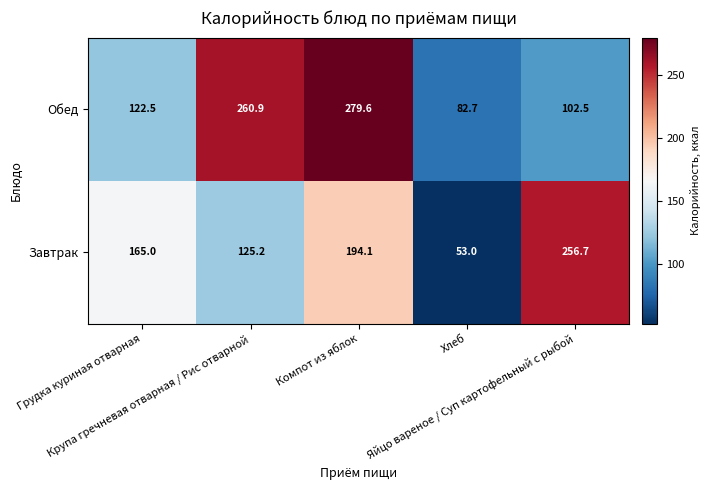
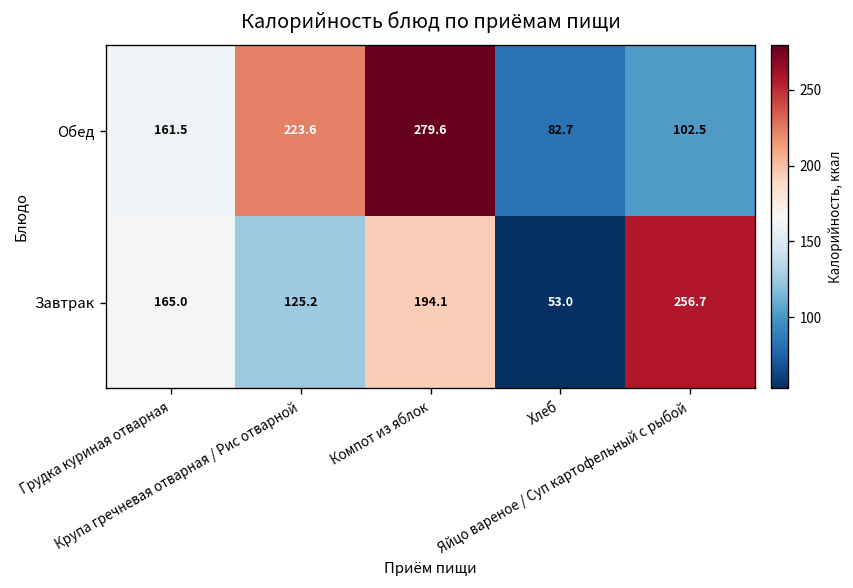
  {
    "Обед": {
-     "Грудка куриная отварная": 122.5,
-     "Крупа гречневая отварная / Рис отварной": 260.9,
+     "Грудка куриная отварная": 161.5,
+     "Крупа гречневая отварная / Рис отварной": 223.6,
      "Компот из яблок": 279.6,
      "Хлеб": 82.7,
      "Яйцо вареное / Суп картофельный с рыбой": 102.5
    },
    "Завтрак": {
      "Грудка куриная отварная": 165.0,
      "Крупа гречневая отварная / Рис отварной": 125.2,
      "Компот из яблок": 194.1,
      "Хлеб": 53.0,
      "Яйцо вареное / Суп картофельный с рыбой": 256.7
    }
  }
